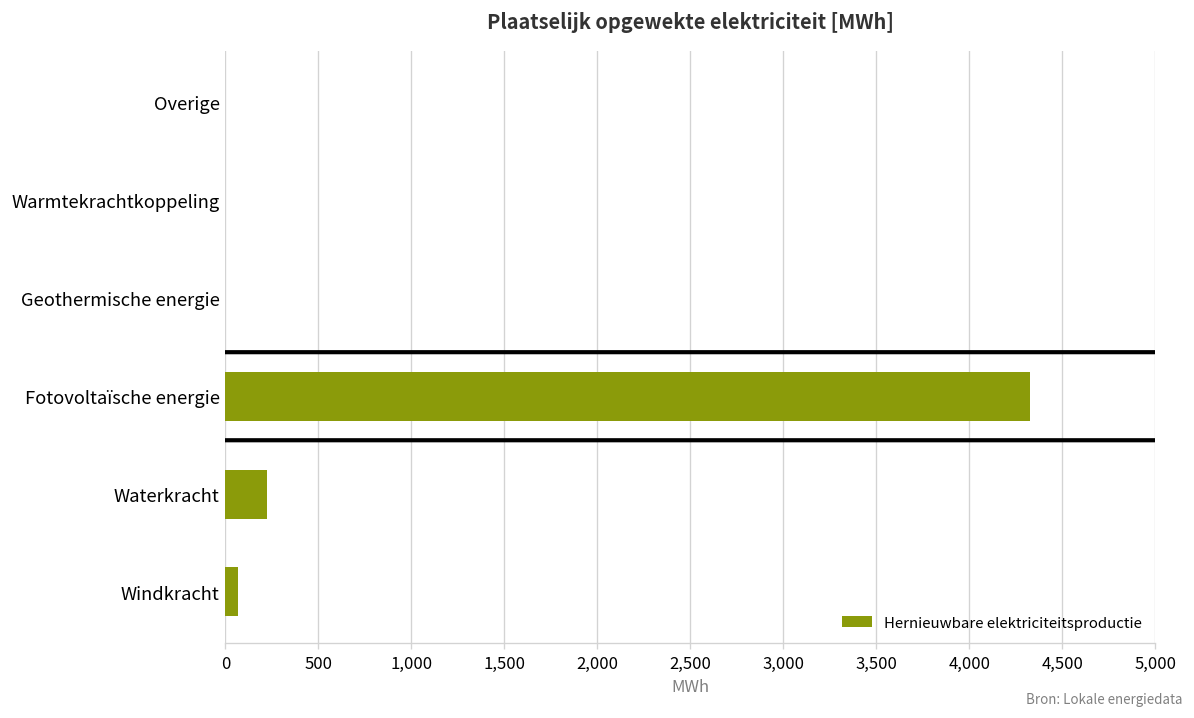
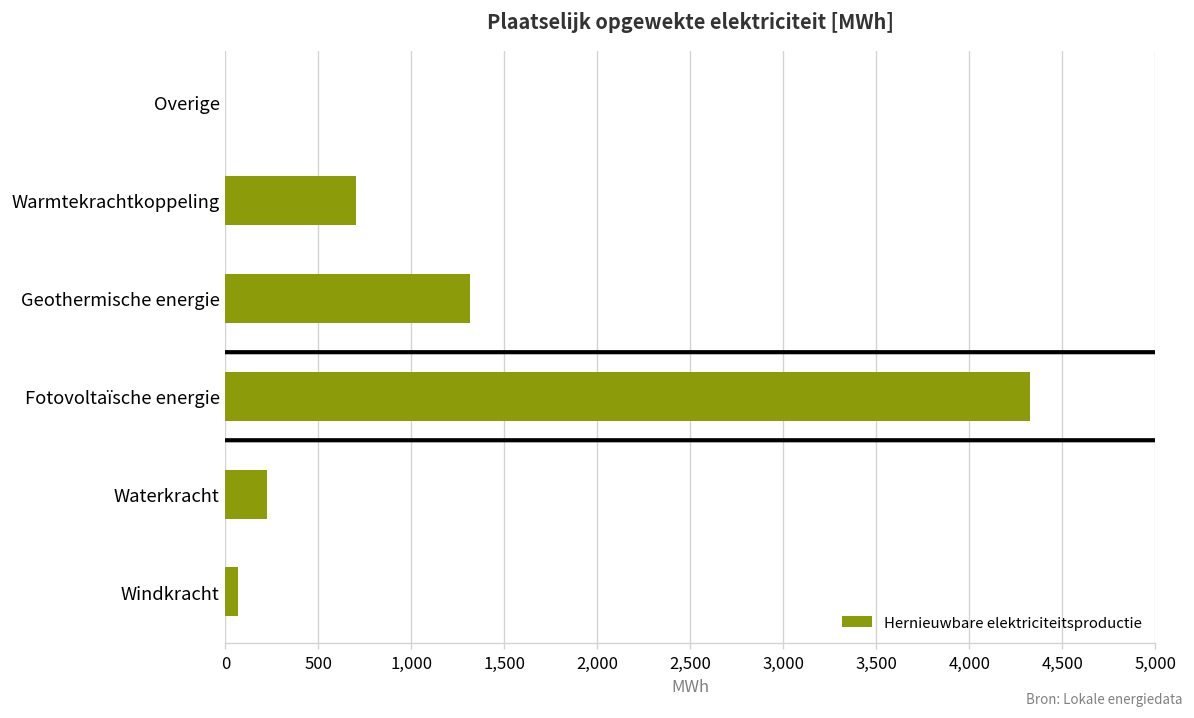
  {
    "Overige": "0",
-   "Warmtekrachtkoppeling": "0",
-   "Geothermische energie": "0",
+   "Warmtekrachtkoppeling": "700",
+   "Geothermische energie": "1,310",
    "Fotovoltaïsche energie": "4,330",
    "Waterkracht": "220",
    "Windkracht": "70"
  }
